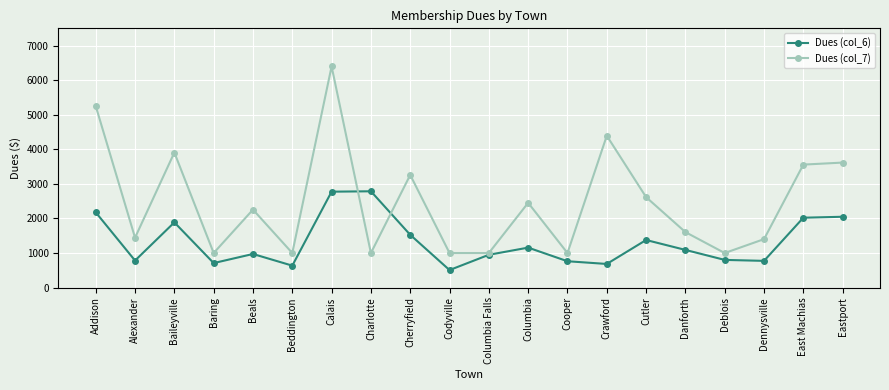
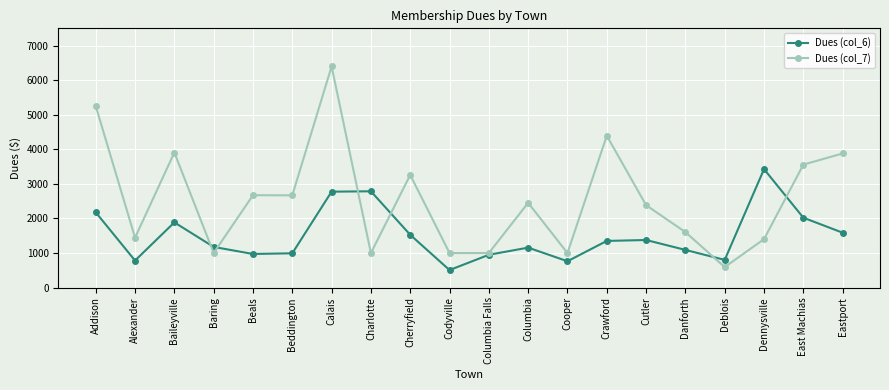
  {
    "Dues (col_6)": {
      "Addison": 2200,
      "Alexander": 800,
      "Baileyville": 1900,
-     "Baring": 700,
+     "Baring": 1200,
      "Beals": 1000,
-     "Beddington": 600,
+     "Beddington": 1000,
      "Calais": 2800,
      "Charlotte": 2800,
      "Cherryfield": 1500,
      "Codyville": 500,
      "Columbia": 1200,
      "Cooper": 800,
-     "Crawford": 700,
+     "Crawford": 1400,
      "Cutler": 1400,
      "Danforth": 1100,
      "Deblois": 800,
-     "Dennysville": 800,
+     "Dennysville": 3400,
      "East Machias": 2000,
-     "Eastport": 2000
+     "Eastport": 1600
    },
    "Dues (col_7)": {
      "Addison": 5300,
      "Alexander": 1400,
      "Baileyville": 3900,
      "Baring": 1000,
-     "Beals": 2300,
-     "Beddington": 1000,
+     "Beals": 2700,
+     "Beddington": 2700,
      "Calais": 6400,
      "Charlotte": 1000,
      "Cherryfield": 3300,
      "Codyville": 1000,
      "Columbia": 2500,
      "Cooper": 1000,
      "Crawford": 4400,
-     "Cutler": 2600,
+     "Cutler": 2400,
      "Danforth": 1600,
-     "Deblois": 1000,
+     "Deblois": 600,
      "Dennysville": 1400,
      "East Machias": 3600,
-     "Eastport": 3600
+     "Eastport": 3900
    }
  }
